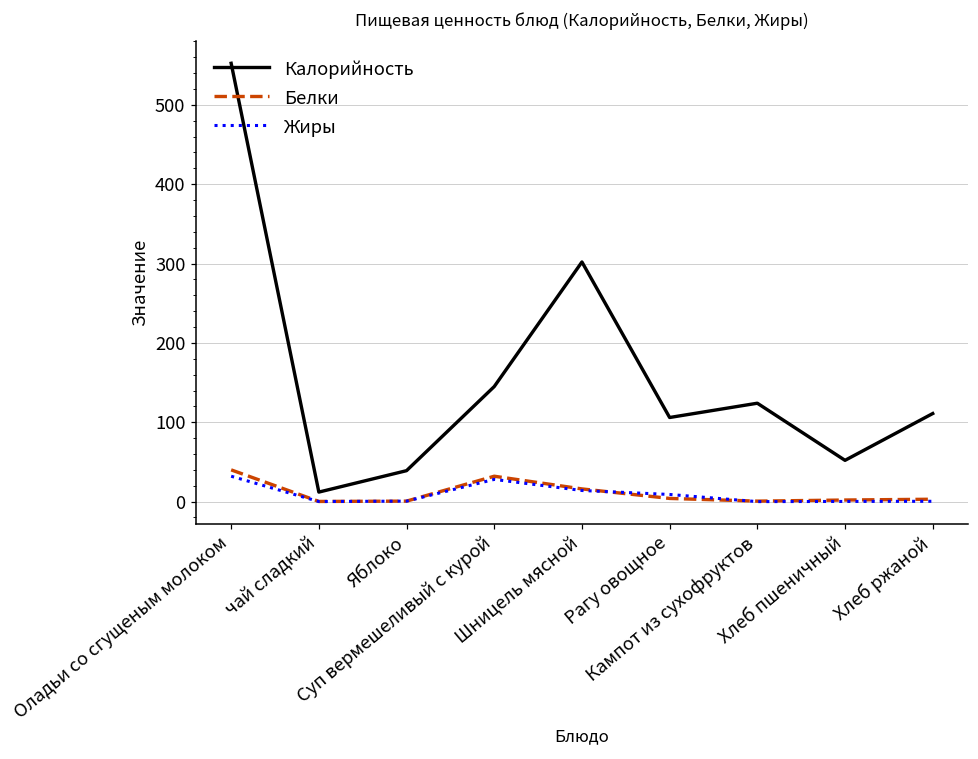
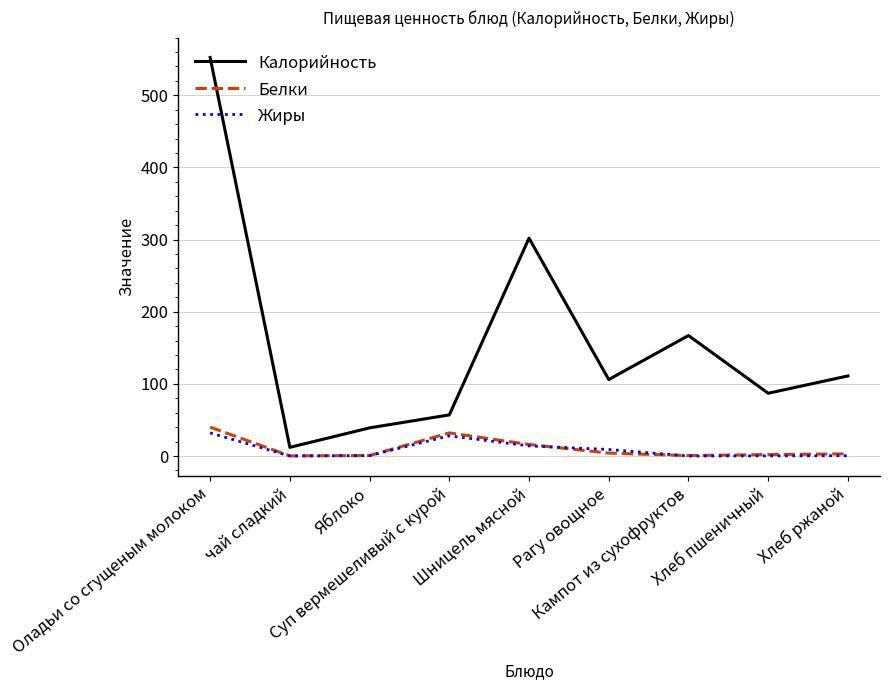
  {
    "Калорийность": {
      "Оладьи со сгущеным молоком": 550,
      "чай сладкий": 10,
      "Яблоко": 40,
-     "Суп вермешеливый с курой": 150,
+     "Суп вермешеливый с курой": 60,
      "Шницель мясной": 300,
      "Рагу овощное": 110,
-     "Кампот из сухофруктов": 120,
-     "Хлеб пшеничный": 50,
+     "Кампот из сухофруктов": 170,
+     "Хлеб пшеничный": 90,
      "Хлеб ржаной": 110
    },
    "Белки": {
      "Оладьи со сгущеным молоком": 40,
      "Суп вермешеливый с курой": 30,
      "Рагу овощное": 0
    },
    "Жиры": {
      "Оладьи со сгущеным молоком": 30,
      "Суп вермешеливый с курой": 30,
      "Рагу овощное": 10
    }
  }
